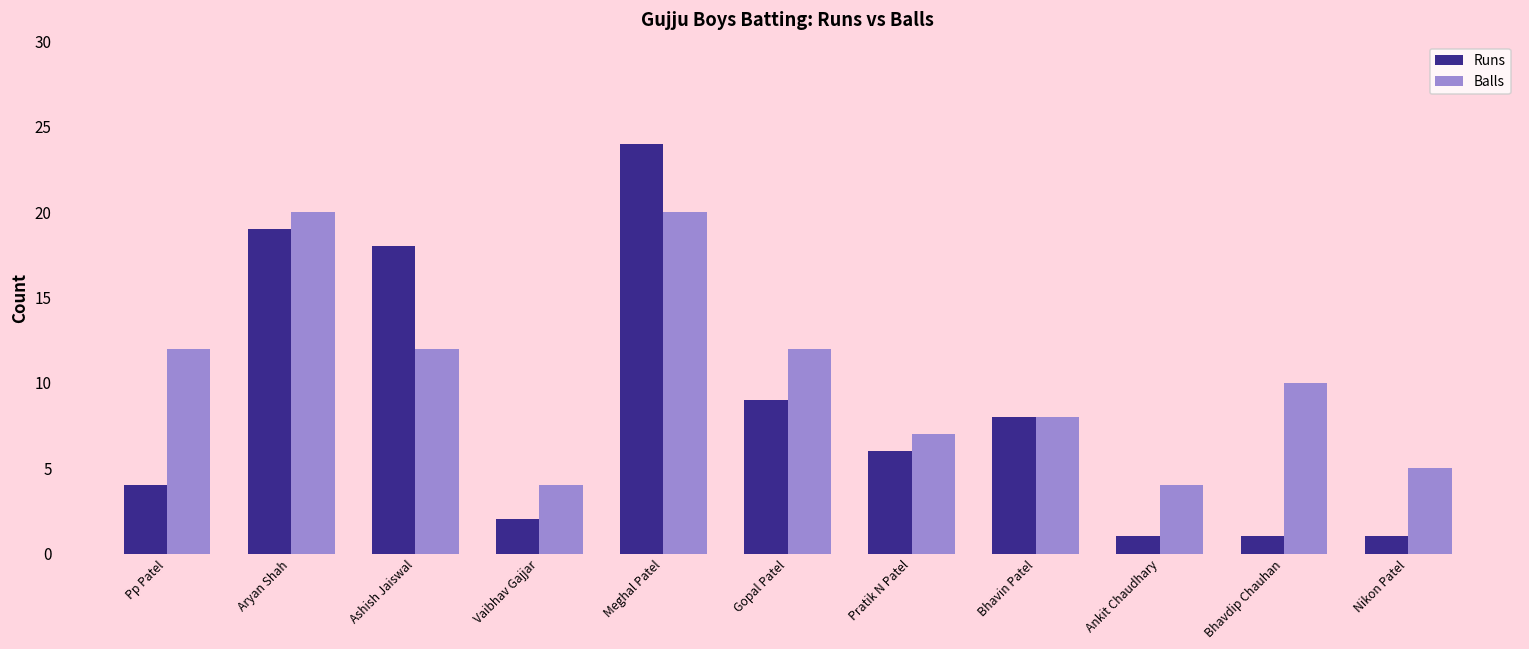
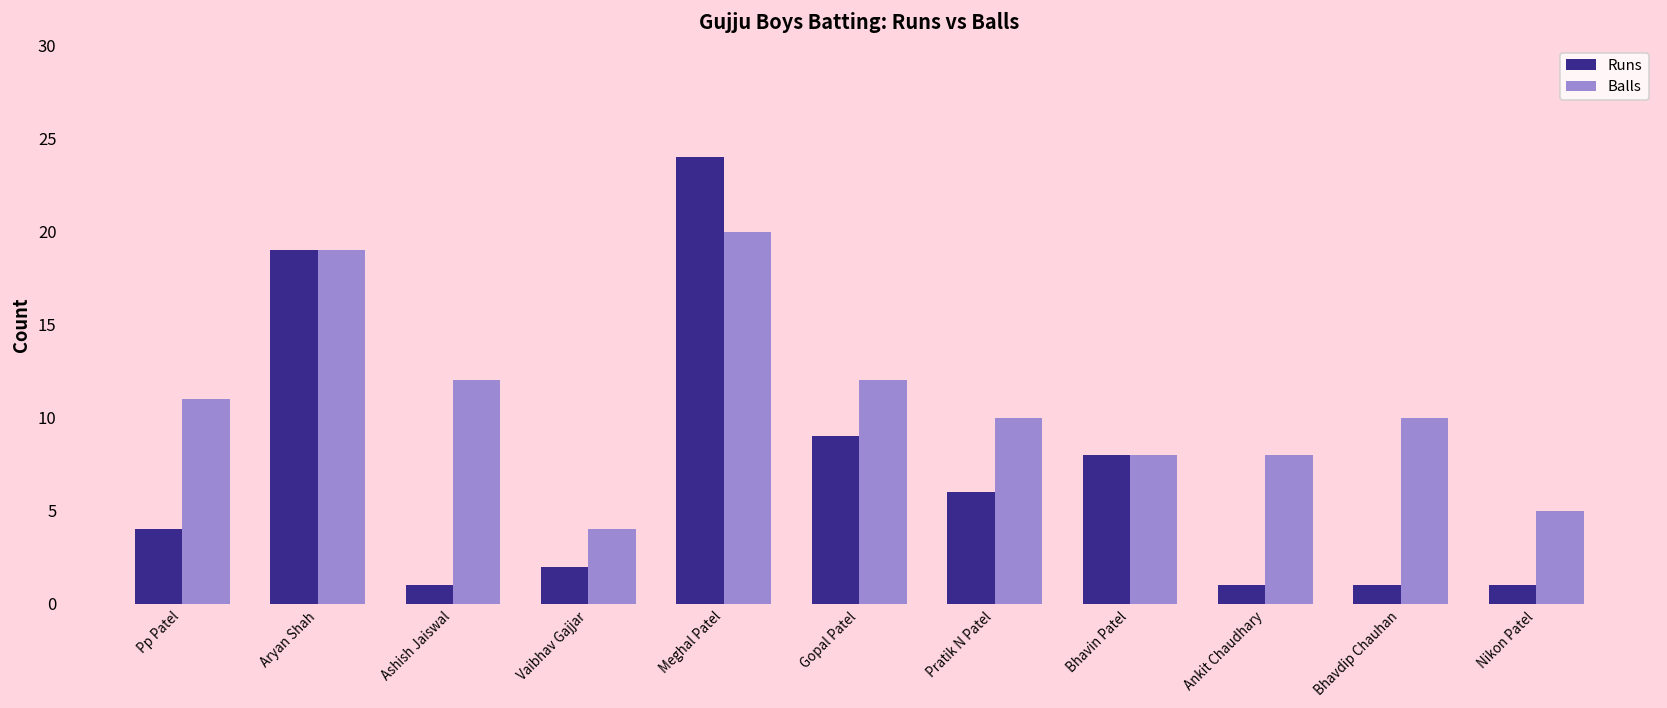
  {
    "Runs": {
      "Pp Patel": 4,
      "Aryan Shah": 19,
-     "Ashish Jaiswal": 18,
+     "Ashish Jaiswal": 1,
      "Vaibhav Gajjar": 2,
      "Meghal Patel": 24,
      "Gopal Patel": 9,
      "Pratik N Patel": 6,
      "Bhavin Patel": 8,
      "Ankit Chaudhary": 1,
      "Bhavdip Chauhan": 1,
      "Nikon Patel": 1
    },
    "Balls": {
-     "Pp Patel": 12,
-     "Aryan Shah": 20,
+     "Pp Patel": 11,
+     "Aryan Shah": 19,
      "Ashish Jaiswal": 12,
      "Vaibhav Gajjar": 4,
      "Meghal Patel": 20,
      "Gopal Patel": 12,
-     "Pratik N Patel": 7,
+     "Pratik N Patel": 10,
      "Bhavin Patel": 8,
-     "Ankit Chaudhary": 4,
+     "Ankit Chaudhary": 8,
      "Bhavdip Chauhan": 10,
      "Nikon Patel": 5
    }
  }
